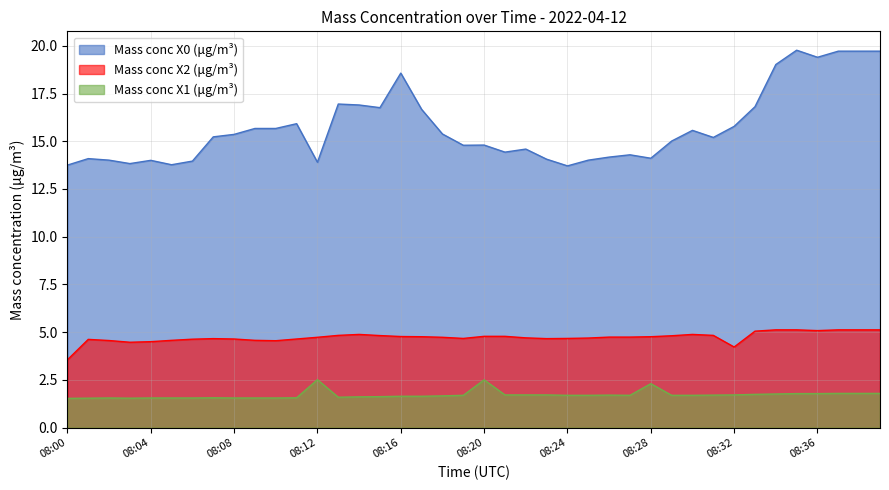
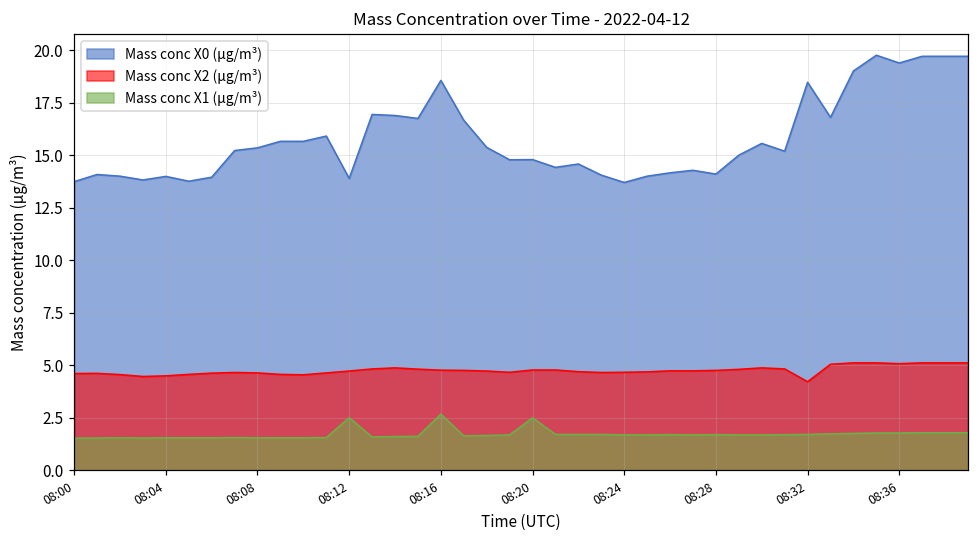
  {
    "Mass conc X0 (μg/m³)": {
      "08:00": 13.8,
      "08:04": 14.0,
      "08:08": 15.4,
      "08:12": 13.9,
      "08:16": 18.6,
      "08:20": 14.8,
      "08:24": 13.7,
      "08:28": 14.1,
-     "08:32": 15.8,
+     "08:32": 18.5,
      "08:36": 19.4
    },
    "Mass conc X2 (μg/m³)": {
-     "08:00": 3.6,
+     "08:00": 4.6,
      "08:04": 4.5,
      "08:08": 4.6,
      "08:12": 4.7,
      "08:16": 4.8,
      "08:20": 4.8,
      "08:24": 4.7,
      "08:28": 4.8,
      "08:32": 4.2,
      "08:36": 5.1
    },
    "Mass conc X1 (μg/m³)": {
      "08:00": 1.5,
      "08:04": 1.6,
      "08:08": 1.6,
      "08:12": 2.5,
-     "08:16": 1.6,
+     "08:16": 2.7,
      "08:20": 2.5,
      "08:24": 1.7,
-     "08:28": 2.3,
+     "08:28": 1.7,
      "08:32": 1.7,
      "08:36": 1.8
    }
  }
